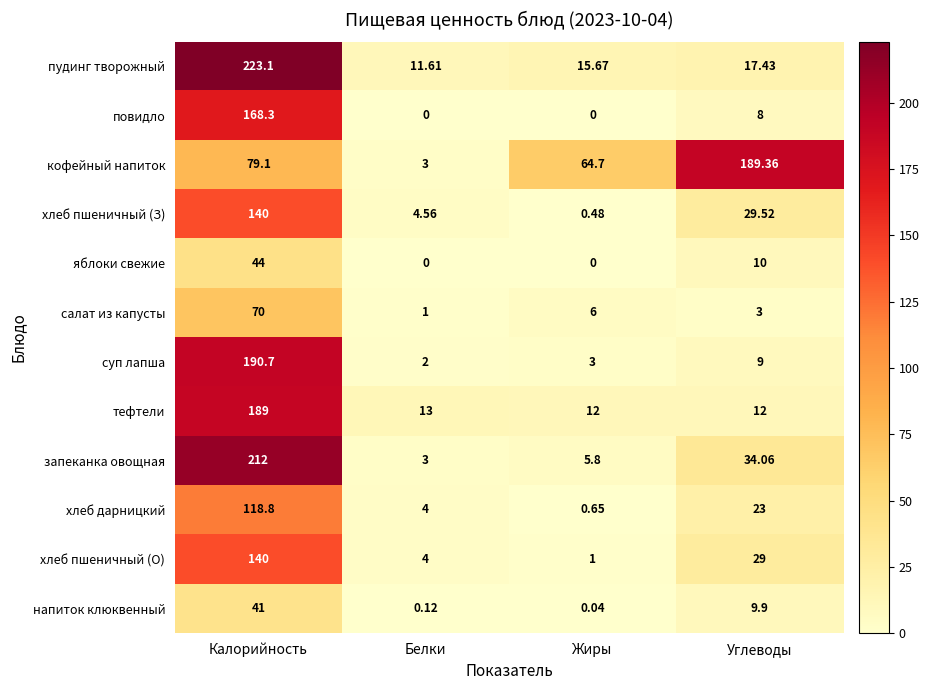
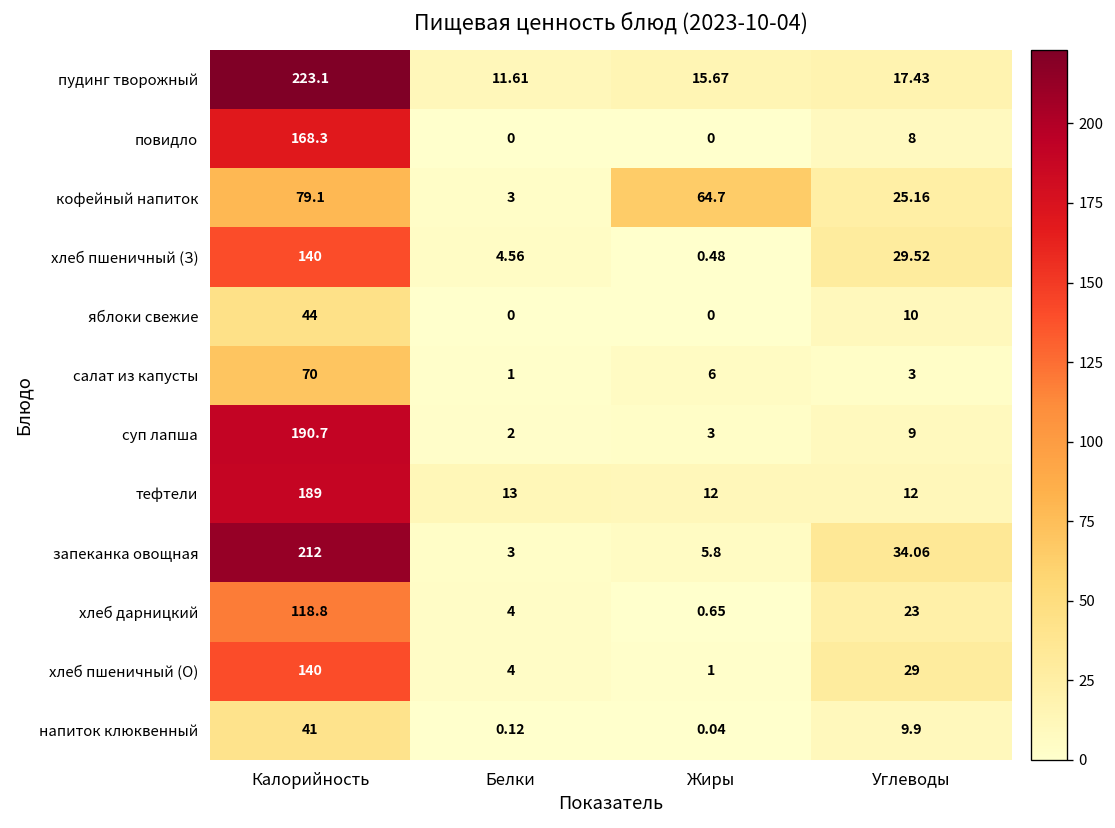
  {
    "пудинг творожный": {
      "Калорийность": 223.1,
      "Белки": 11.61,
      "Жиры": 15.67,
      "Углеводы": 17.43
    },
    "повидло": {
      "Калорийность": 168.3,
      "Белки": 0,
      "Жиры": 0,
      "Углеводы": 8
    },
    "кофейный напиток": {
      "Калорийность": 79.1,
      "Белки": 3,
      "Жиры": 64.7,
-     "Углеводы": 189.36
+     "Углеводы": 25.16
    },
    "хлеб пшеничный (З)": {
      "Калорийность": 140,
      "Белки": 4.56,
      "Жиры": 0.48,
      "Углеводы": 29.52
    },
    "яблоки свежие": {
      "Калорийность": 44,
      "Белки": 0,
      "Жиры": 0,
      "Углеводы": 10
    },
    "салат из капусты": {
      "Калорийность": 70,
      "Белки": 1,
      "Жиры": 6,
      "Углеводы": 3
    },
    "суп лапша": {
      "Калорийность": 190.7,
      "Белки": 2,
      "Жиры": 3,
      "Углеводы": 9
    },
    "тефтели": {
      "Калорийность": 189,
      "Белки": 13,
      "Жиры": 12,
      "Углеводы": 12
    },
    "запеканка овощная": {
      "Калорийность": 212,
      "Белки": 3,
      "Жиры": 5.8,
      "Углеводы": 34.06
    },
    "хлеб дарницкий": {
      "Калорийность": 118.8,
      "Белки": 4,
      "Жиры": 0.65,
      "Углеводы": 23
    },
    "хлеб пшеничный (О)": {
      "Калорийность": 140,
      "Белки": 4,
      "Жиры": 1,
      "Углеводы": 29
    },
    "напиток клюквенный": {
      "Калорийность": 41,
      "Белки": 0.12,
      "Жиры": 0.04,
      "Углеводы": 9.9
    }
  }
